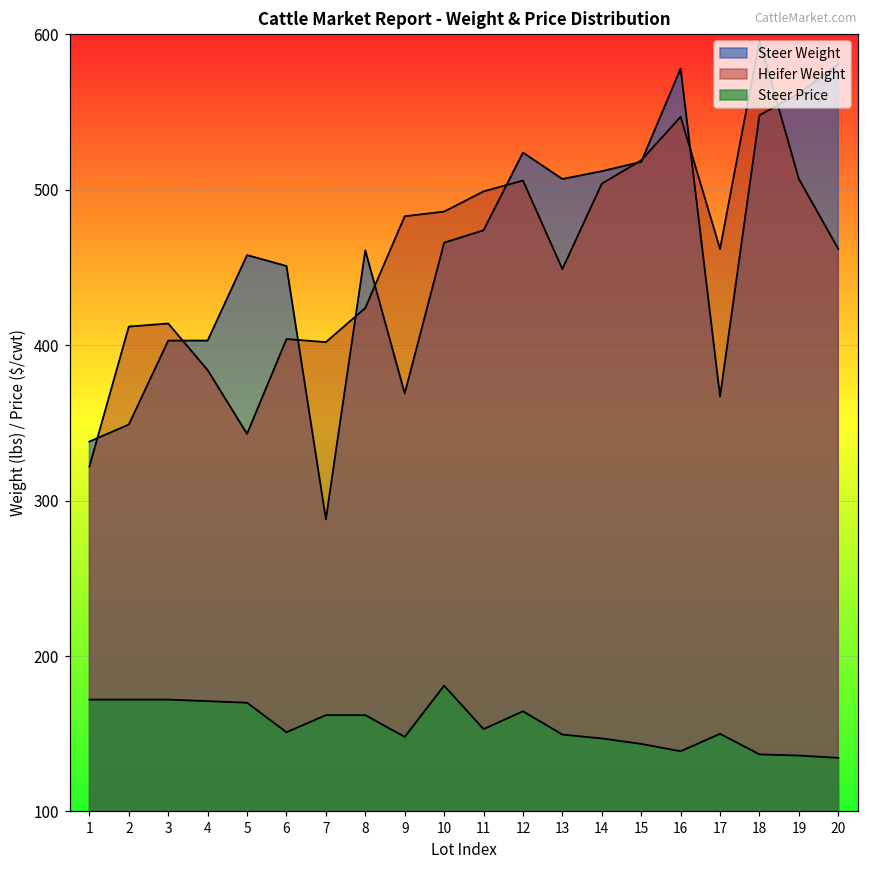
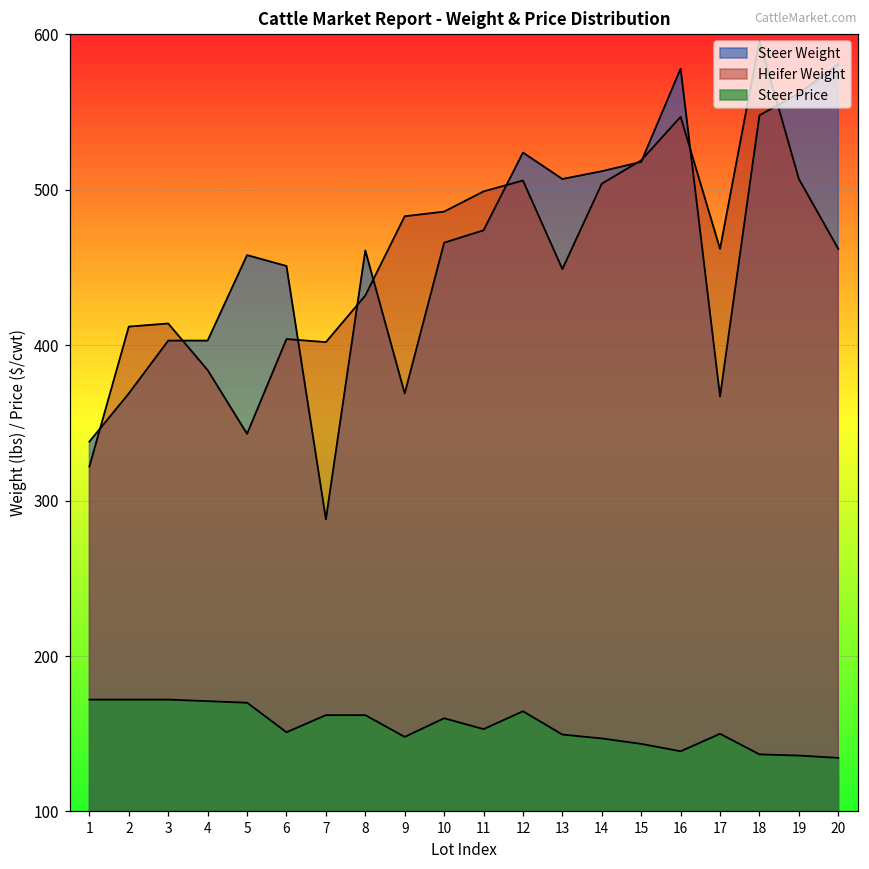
  {
    "Steer Weight": {
      "1": 338,
-     "2": 349,
+     "2": 369,
      "3": 403,
      "4": 403,
      "5": 458,
      "6": 451,
      "7": 288,
      "8": 461,
      "9": 369,
      "10": 466,
      "11": 474,
      "12": 524,
      "13": 507,
      "14": 512,
      "16": 578,
      "17": 367,
      "18": 548
    },
    "Heifer Weight": {
      "1": 322,
      "2": 412,
      "3": 414,
      "4": 384,
      "5": 343,
      "6": 404,
      "7": 402,
-     "8": 424,
+     "8": 432,
      "9": 483,
      "10": 486,
      "11": 499,
      "12": 506,
      "13": 449,
      "14": 504,
      "16": 547,
      "17": 462,
      "18": 596,
      "19": 507,
      "20": 462
    },
    "Steer Price": {
      "1": 172,
      "2": 172,
      "3": 172,
      "4": 171,
      "5": 170,
      "6": 151,
      "7": 162,
      "8": 162,
      "9": 148,
-     "10": 181,
+     "10": 160,
      "11": 153,
      "12": 165,
      "13": 150,
      "14": 147,
      "15": 144,
      "16": 139,
      "17": 150,
      "18": 137,
      "19": 136,
      "20": 135
    }
  }
